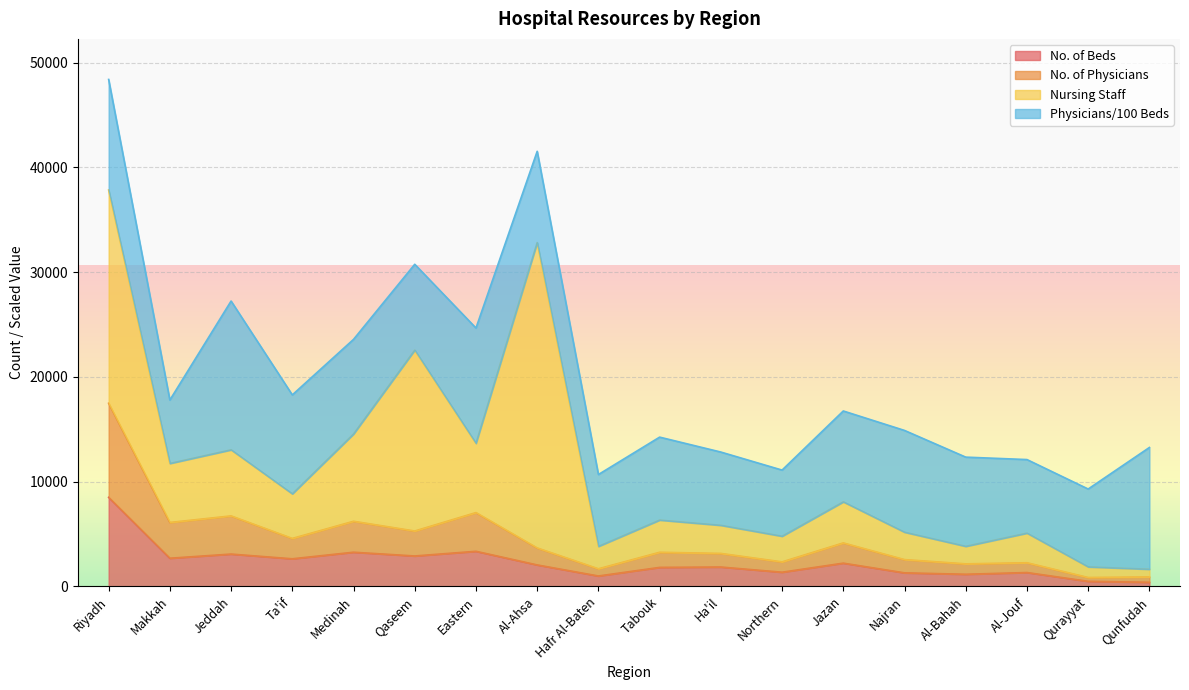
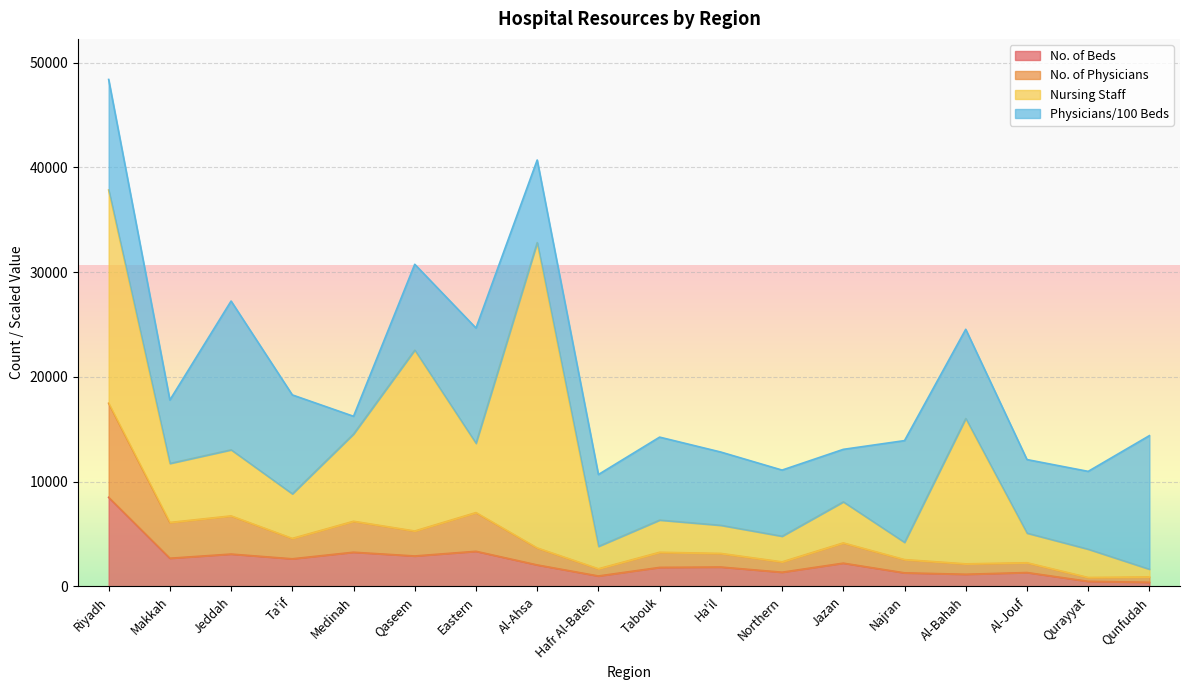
  {
    "Nursing Staff": {
      "Riyadh": 20400,
      "Makkah": 5600,
      "Jeddah": 6300,
      "Ta'if": 4300,
      "Medinah": 8300,
      "Qaseem": 17300,
      "Eastern": 6600,
      "Al-Ahsa": 29100,
      "Hafr Al-Baten": 2100,
      "Tabouk": 3100,
      "Ha'il": 2700,
      "Northern": 2400,
      "Jazan": 3900,
-     "Najran": 2600,
-     "Al-Bahah": 1700,
+     "Najran": 1600,
+     "Al-Bahah": 13900,
      "Al-Jouf": 2800,
-     "Qurayyat": 1000,
+     "Qurayyat": 2700,
      "Qunfudah": 700
    },
    "Physicians/100 Beds": {
      "Riyadh": 10600,
      "Makkah": 6100,
      "Jeddah": 14200,
      "Ta'if": 9400,
-     "Medinah": 9000,
+     "Medinah": 1700,
      "Qaseem": 8200,
      "Eastern": 11000,
-     "Al-Ahsa": 8700,
+     "Al-Ahsa": 7900,
      "Hafr Al-Baten": 6900,
      "Tabouk": 7900,
      "Ha'il": 7000,
      "Northern": 6300,
-     "Jazan": 8700,
+     "Jazan": 5000,
      "Najran": 9700,
      "Al-Bahah": 8500,
      "Al-Jouf": 7000,
      "Qurayyat": 7400,
-     "Qunfudah": 11600
+     "Qunfudah": 12800
    }
  }
